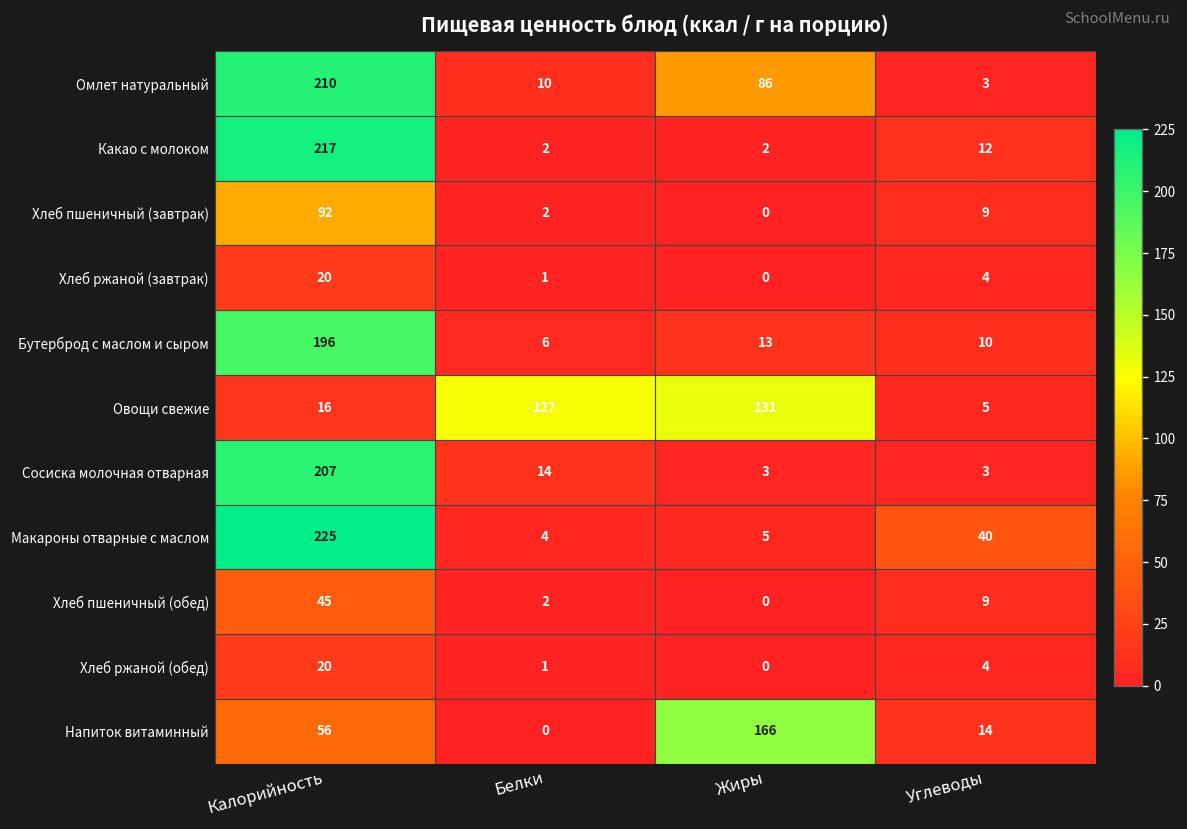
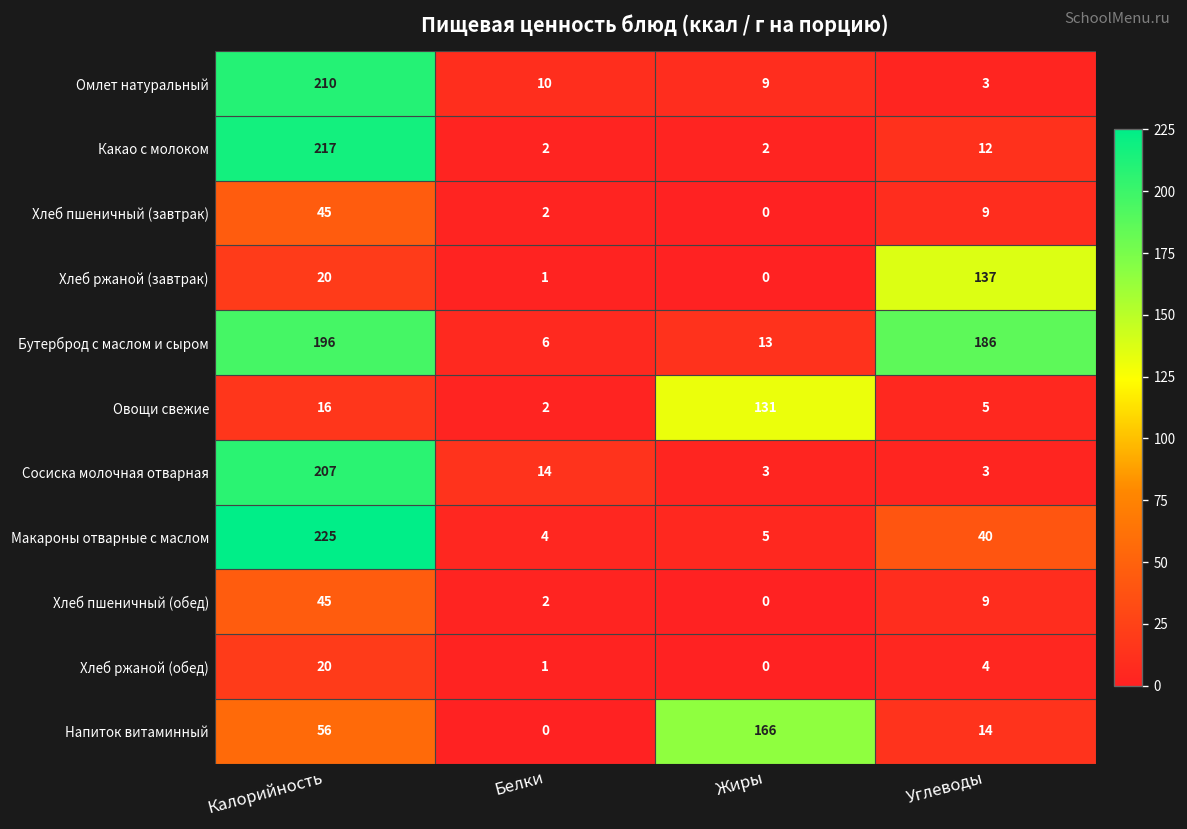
  {
    "Омлет натуральный": {
      "Калорийность": 210,
      "Белки": 10,
-     "Жиры": 86,
+     "Жиры": 9,
      "Углеводы": 3
    },
    "Какао с молоком": {
      "Калорийность": 217,
      "Белки": 2,
      "Жиры": 2,
      "Углеводы": 12
    },
    "Хлеб пшеничный (завтрак)": {
-     "Калорийность": 92,
+     "Калорийность": 45,
      "Белки": 2,
      "Жиры": 0,
      "Углеводы": 9
    },
    "Хлеб ржаной (завтрак)": {
      "Калорийность": 20,
      "Белки": 1,
      "Жиры": 0,
-     "Углеводы": 4
+     "Углеводы": 137
    },
    "Бутерброд с маслом и сыром": {
      "Калорийность": 196,
      "Белки": 6,
      "Жиры": 13,
-     "Углеводы": 10
+     "Углеводы": 186
    },
    "Овощи свежие": {
      "Калорийность": 16,
-     "Белки": 127,
+     "Белки": 2,
      "Жиры": 131,
      "Углеводы": 5
    },
    "Сосиска молочная отварная": {
      "Калорийность": 207,
      "Белки": 14,
      "Жиры": 3,
      "Углеводы": 3
    },
    "Макароны отварные с маслом": {
      "Калорийность": 225,
      "Белки": 4,
      "Жиры": 5,
      "Углеводы": 40
    },
    "Хлеб пшеничный (обед)": {
      "Калорийность": 45,
      "Белки": 2,
      "Жиры": 0,
      "Углеводы": 9
    },
    "Хлеб ржаной (обед)": {
      "Калорийность": 20,
      "Белки": 1,
      "Жиры": 0,
      "Углеводы": 4
    },
    "Напиток витаминный": {
      "Калорийность": 56,
      "Белки": 0,
      "Жиры": 166,
      "Углеводы": 14
    }
  }
